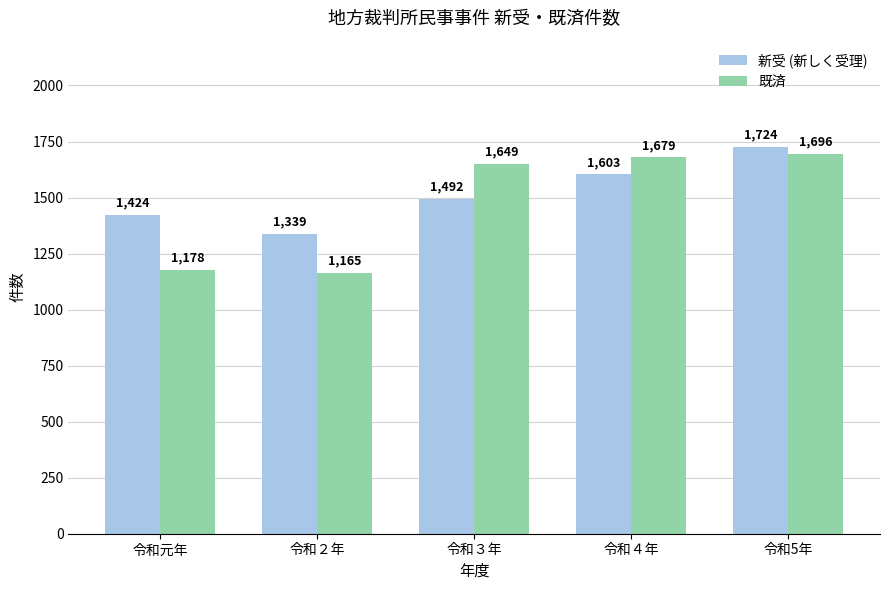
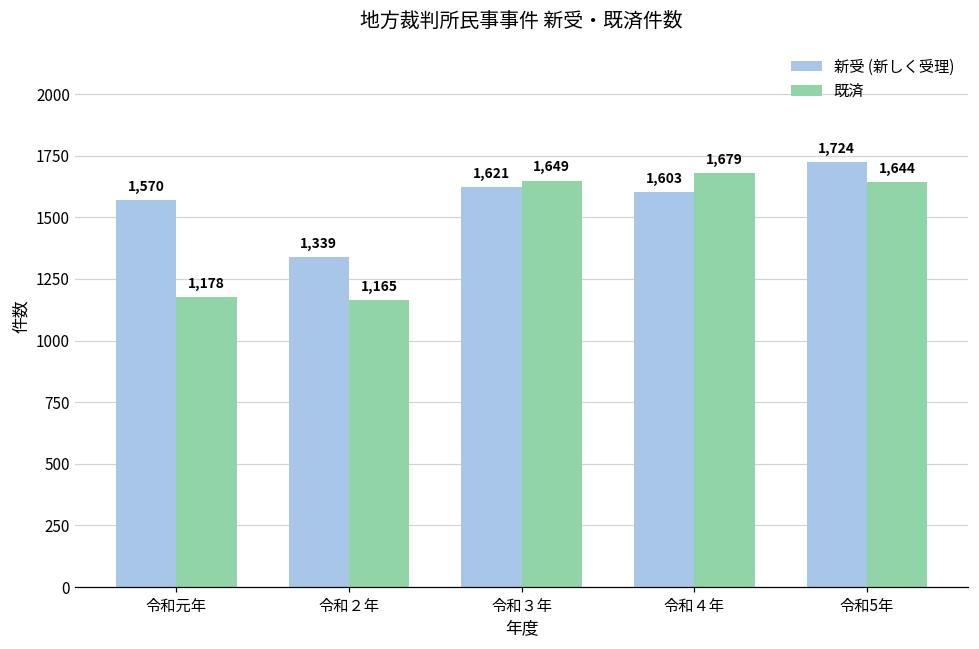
  {
    "新受 (新しく受理)": {
-     "令和元年": "1,424",
+     "令和元年": "1,570",
      "令和２年": "1,339",
-     "令和３年": "1,492",
+     "令和３年": "1,621",
      "令和４年": "1,603",
      "令和5年": "1,724"
    },
    "既済": {
      "令和元年": "1,178",
      "令和２年": "1,165",
      "令和３年": "1,649",
      "令和４年": "1,679",
-     "令和5年": "1,696"
+     "令和5年": "1,644"
    }
  }
